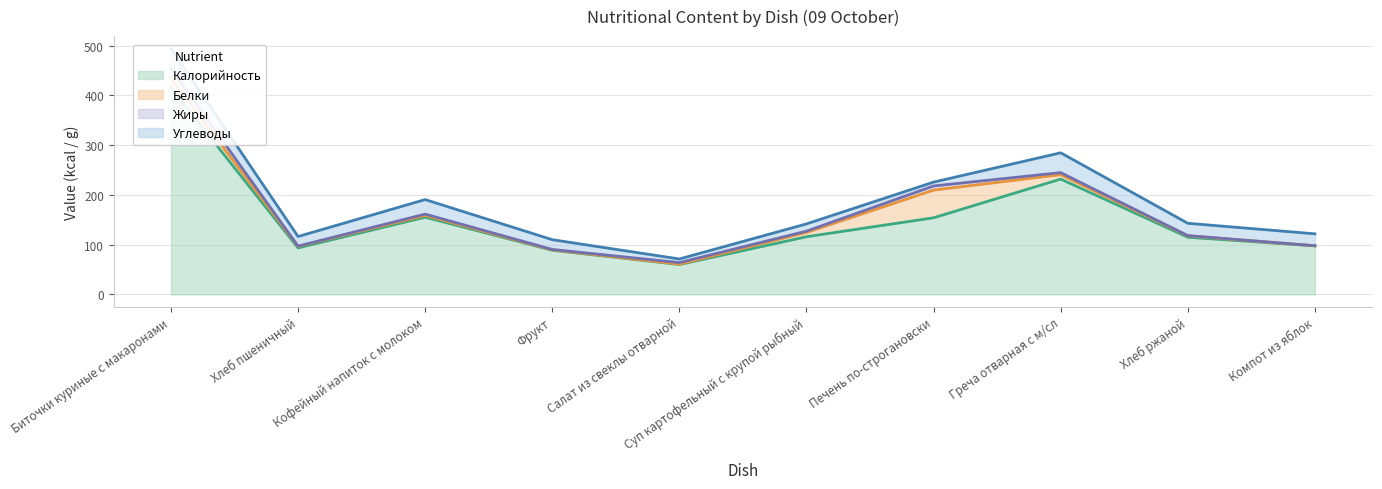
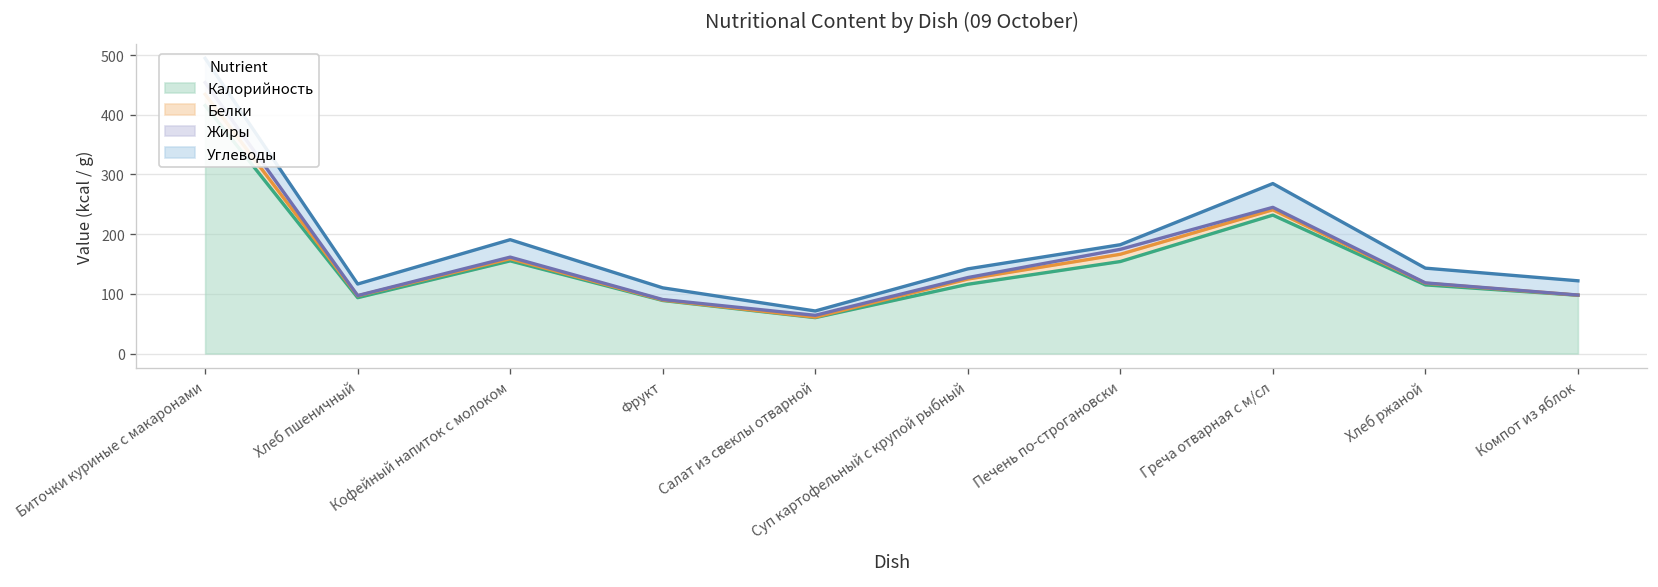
  {
    "Белки": {
-     "Печень по-строгановски": 60
+     "Печень по-строгановски": 10
    }
  }
